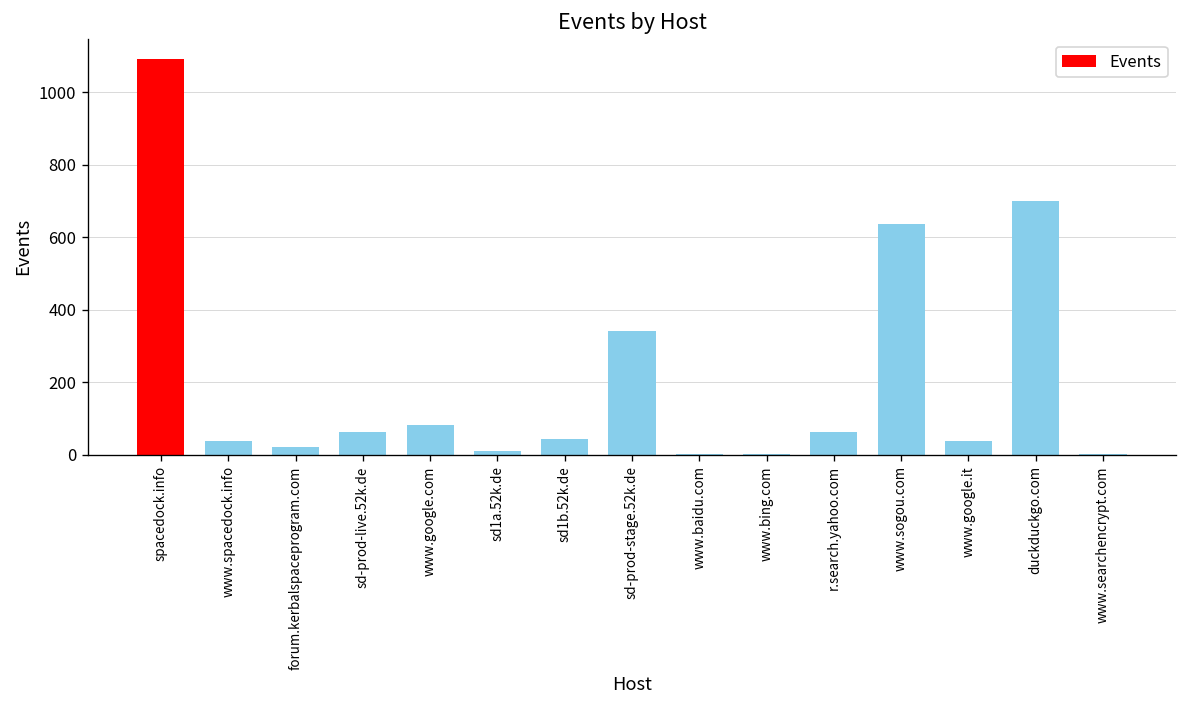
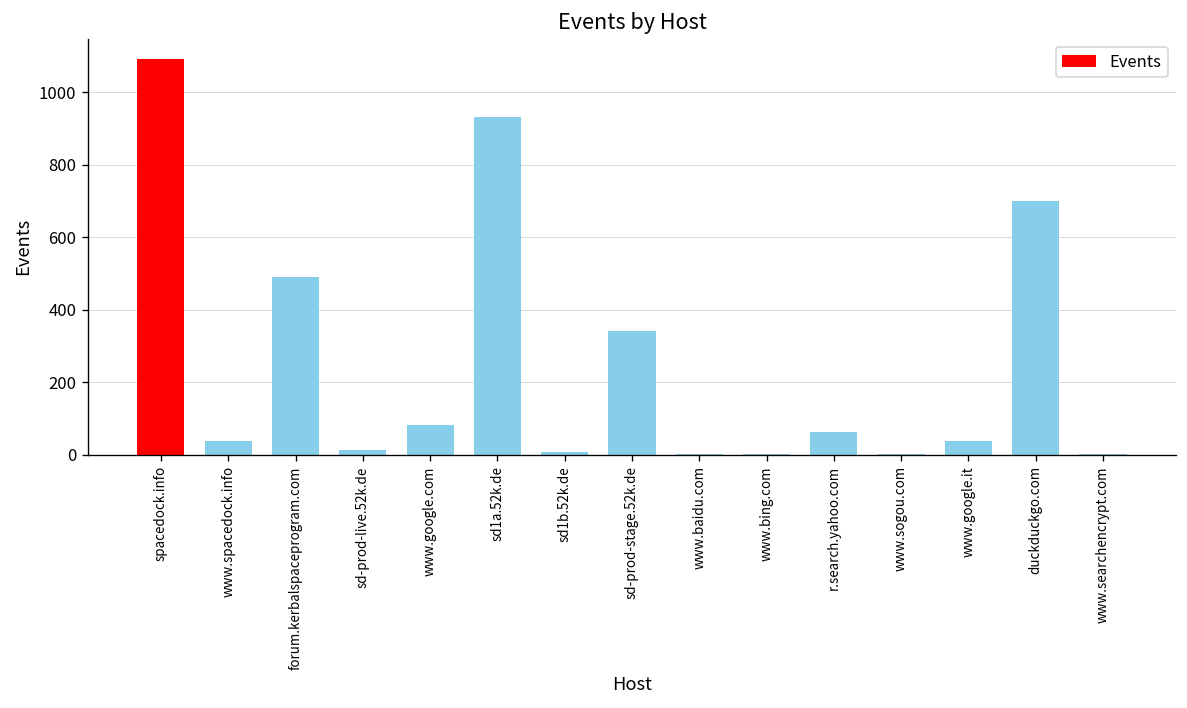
  {
    "spacedock.info": 1090,
    "www.spacedock.info": 40,
-   "forum.kerbalspaceprogram.com": 20,
-   "sd-prod-live.52k.de": 60,
+   "forum.kerbalspaceprogram.com": 490,
+   "sd-prod-live.52k.de": 10,
    "www.google.com": 80,
-   "sd1a.52k.de": 10,
-   "sd1b.52k.de": 40,
+   "sd1a.52k.de": 930,
+   "sd1b.52k.de": 10,
    "sd-prod-stage.52k.de": 340,
    "r.search.yahoo.com": 60,
-   "www.sogou.com": 640,
+   "www.sogou.com": 0,
    "www.google.it": 40,
    "duckduckgo.com": 700
  }
